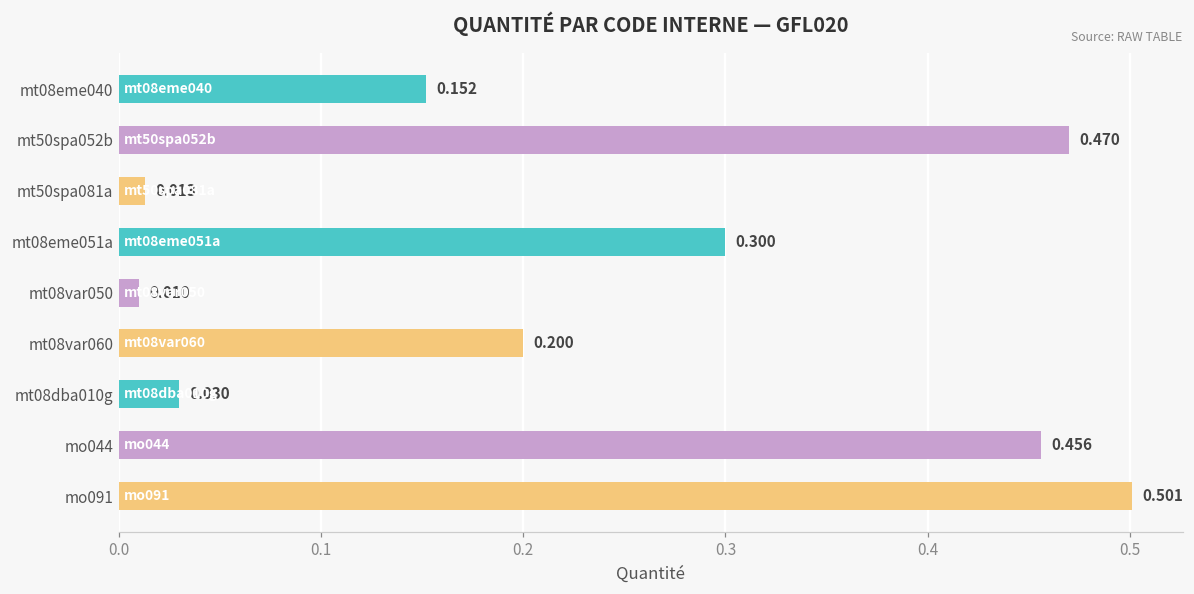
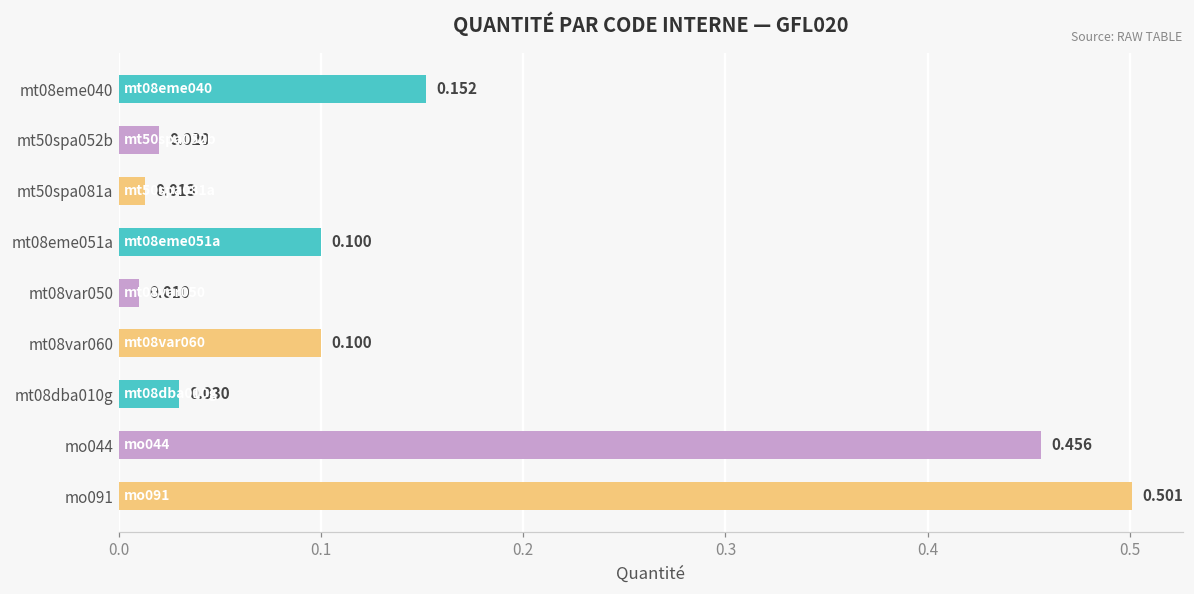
  {
    "mt08eme040": 0.152,
-   "mt50spa052b": 0.470,
+   "mt50spa052b": 0.020,
    "mt50spa081a": 0.013,
-   "mt08eme051a": 0.300,
+   "mt08eme051a": 0.100,
    "mt08var050": 0.010,
-   "mt08var060": 0.200,
+   "mt08var060": 0.100,
    "mo044": 0.456,
    "mo091": 0.501
  }
